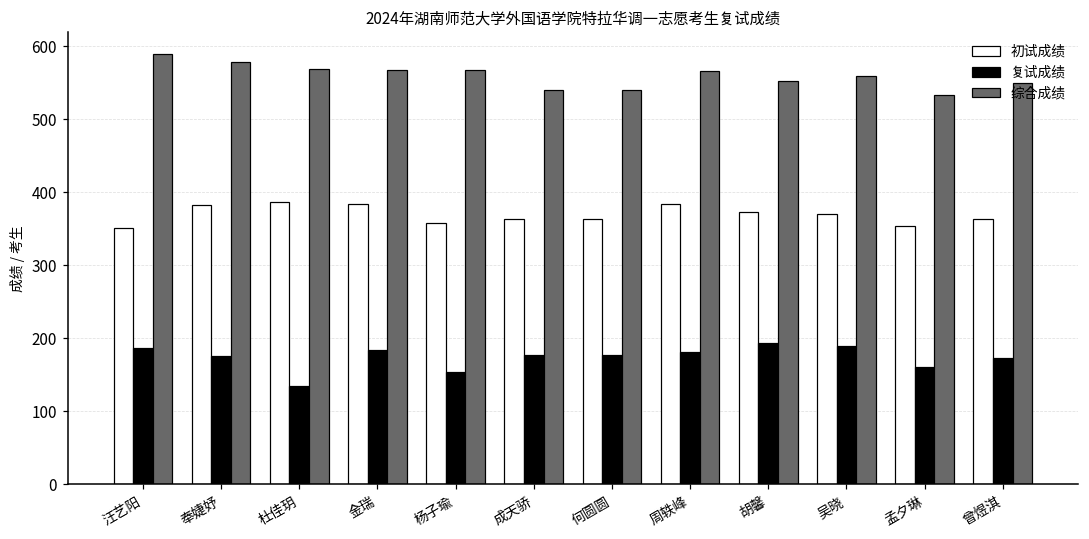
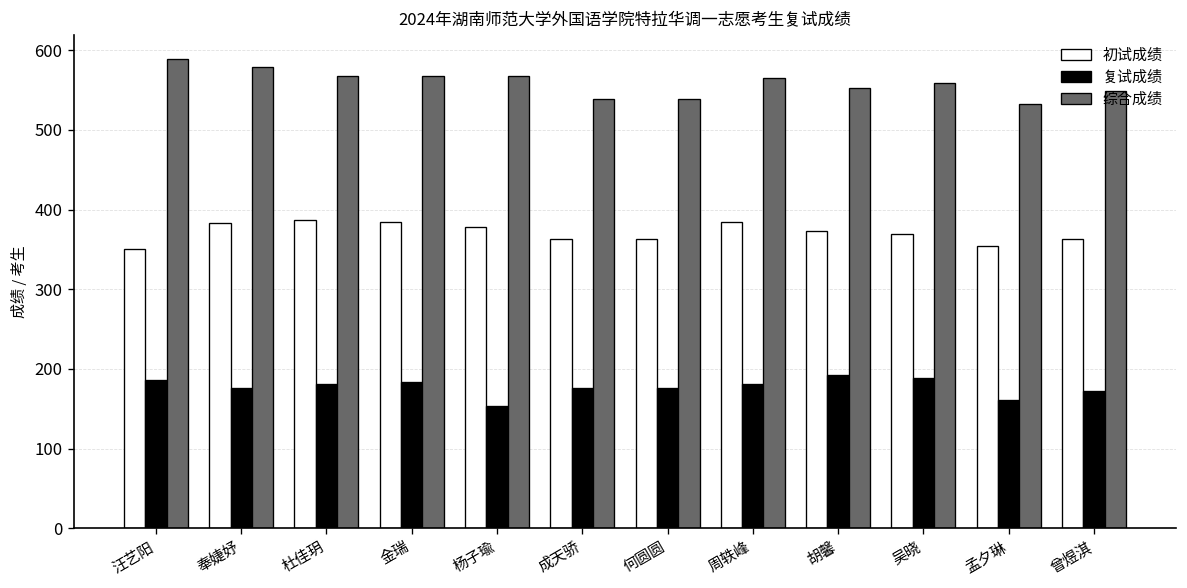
  {
    "初试成绩": {
      "汪艺阳": 350,
      "奉婕妤": 380,
      "杜佳玥": 390,
      "金瑞": 380,
-     "杨子瑜": 360,
+     "杨子瑜": 380,
      "成天骄": 360,
      "何圆圆": 360,
      "周轶峰": 380,
      "胡馨": 370,
      "吴晓": 370,
      "孟夕琳": 350,
      "曾煜淇": 360
    },
    "复试成绩": {
      "汪艺阳": 190,
      "奉婕妤": 180,
-     "杜佳玥": 140,
+     "杜佳玥": 180,
      "金瑞": 180,
      "杨子瑜": 150,
      "成天骄": 180,
      "何圆圆": 180,
      "周轶峰": 180,
      "胡馨": 190,
      "吴晓": 190,
      "孟夕琳": 160,
      "曾煜淇": 170
    },
    "综合成绩": {
      "汪艺阳": 590,
      "奉婕妤": 580,
      "杜佳玥": 570,
      "金瑞": 570,
      "杨子瑜": 570,
      "成天骄": 540,
      "何圆圆": 540,
      "周轶峰": 570,
      "胡馨": 550,
      "吴晓": 560,
      "孟夕琳": 530,
      "曾煜淇": 550
    }
  }
